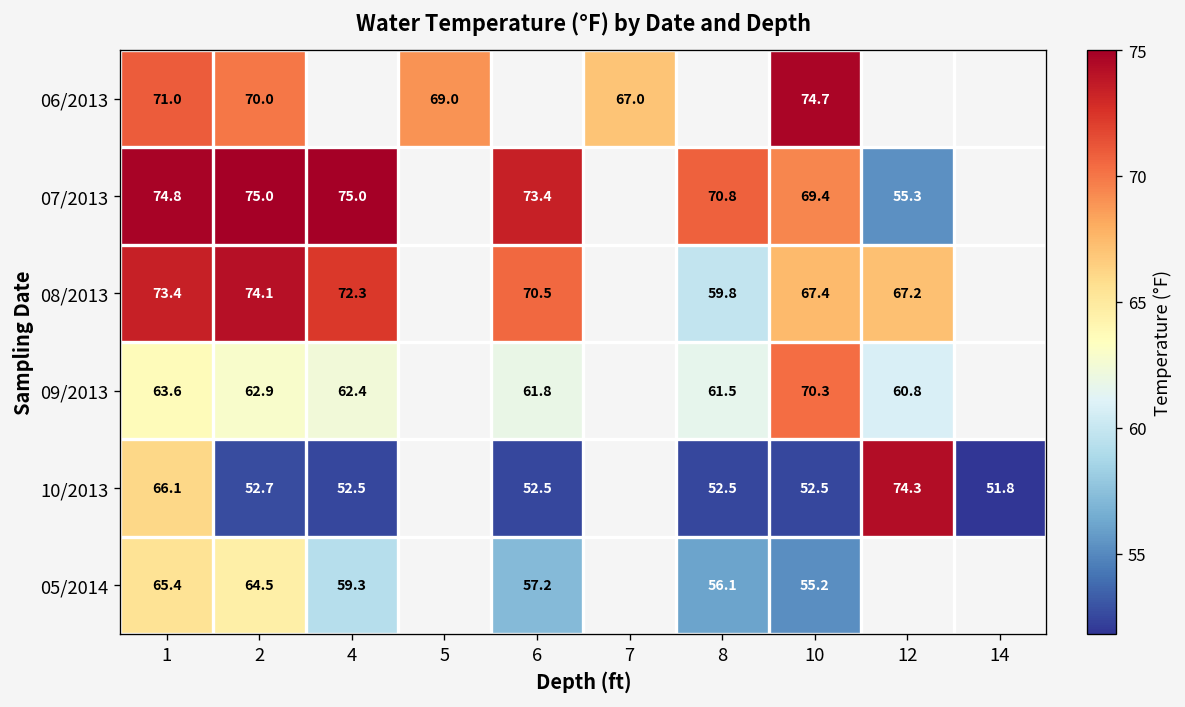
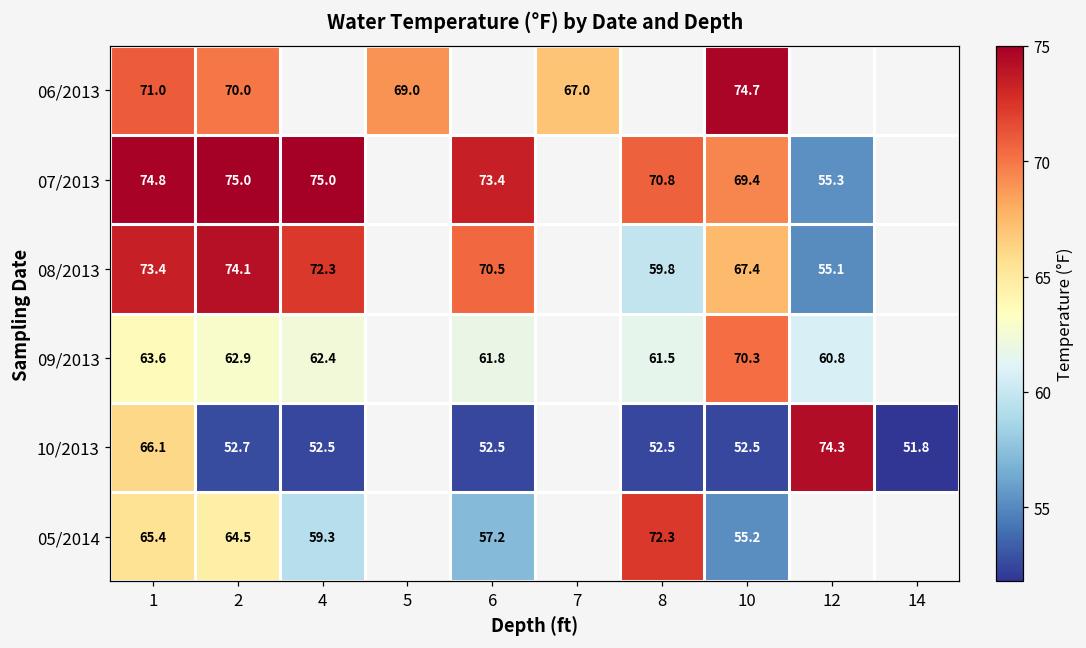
  {
    "06/2013": {
      "1": 71.0,
      "2": 70.0,
      "5": 69.0,
      "7": 67.0,
      "10": 74.7
    },
    "07/2013": {
      "1": 74.8,
      "2": 75.0,
      "4": 75.0,
      "6": 73.4,
      "8": 70.8,
      "10": 69.4,
      "12": 55.3
    },
    "08/2013": {
      "1": 73.4,
      "2": 74.1,
      "4": 72.3,
      "6": 70.5,
      "8": 59.8,
      "10": 67.4,
-     "12": 67.2
+     "12": 55.1
    },
    "09/2013": {
      "1": 63.6,
      "2": 62.9,
      "4": 62.4,
      "6": 61.8,
      "8": 61.5,
      "10": 70.3,
      "12": 60.8
    },
    "10/2013": {
      "1": 66.1,
      "2": 52.7,
      "4": 52.5,
      "6": 52.5,
      "8": 52.5,
      "10": 52.5,
      "12": 74.3,
      "14": 51.8
    },
    "05/2014": {
      "1": 65.4,
      "2": 64.5,
      "4": 59.3,
      "6": 57.2,
-     "8": 56.1,
+     "8": 72.3,
      "10": 55.2
    }
  }
